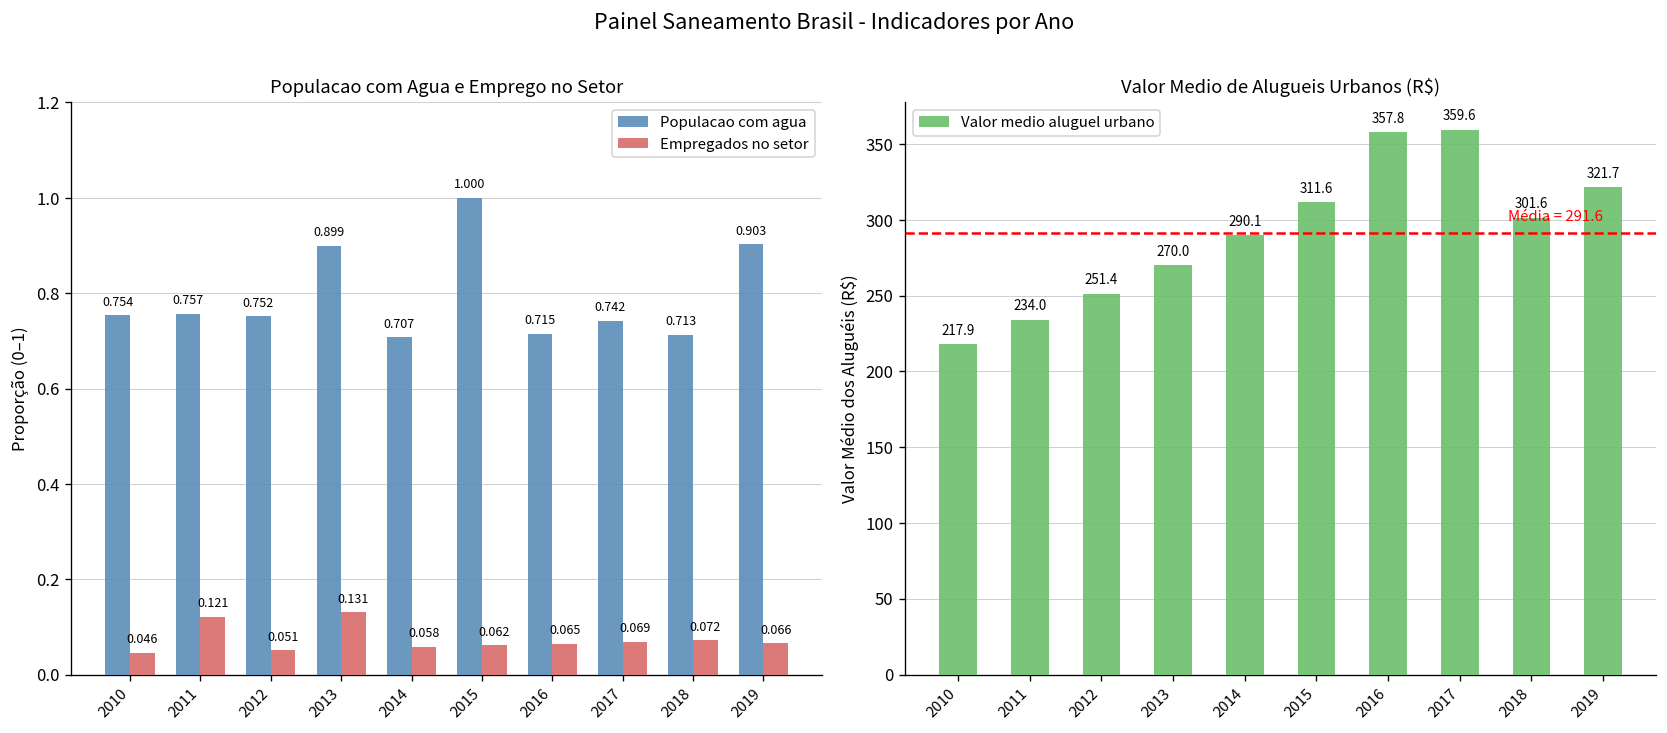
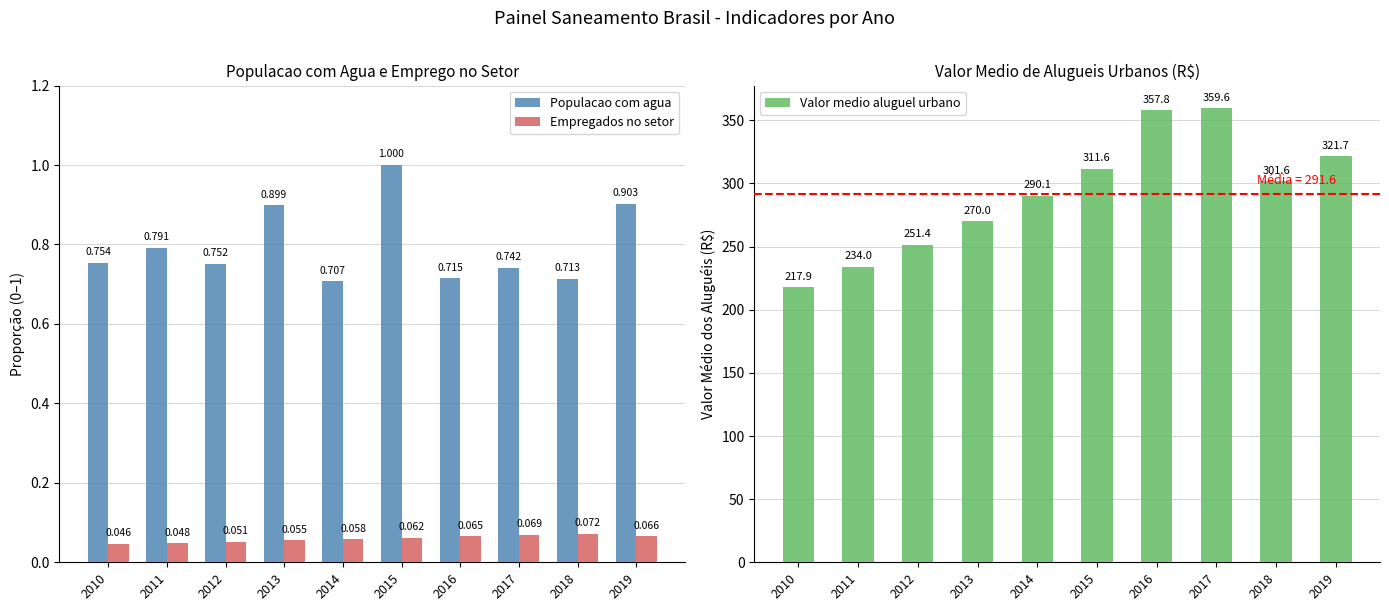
  {
    "Populacao com Agua e Emprego no Setor": {
      "Populacao com agua": {
        "2010": 0.754,
-       "2011": 0.757,
+       "2011": 0.791,
        "2012": 0.752,
        "2013": 0.899,
        "2014": 0.707,
        "2015": 1.000,
        "2016": 0.715,
        "2017": 0.742,
        "2018": 0.713,
        "2019": 0.903
      },
      "Empregados no setor": {
        "2010": 0.046,
-       "2011": 0.121,
+       "2011": 0.048,
        "2012": 0.051,
-       "2013": 0.131,
+       "2013": 0.055,
        "2014": 0.058,
        "2015": 0.062,
        "2016": 0.065,
        "2017": 0.069,
        "2018": 0.072,
        "2019": 0.066
      }
    },
    "Valor Medio de Alugueis Urbanos (R$)": {
      "2010": 217.9,
      "2011": 234.0,
      "2012": 251.4,
      "2013": 270.0,
      "2014": 290.1,
      "2015": 311.6,
      "2016": 357.8,
      "2017": 359.6,
      "2019": 321.7
    }
  }
